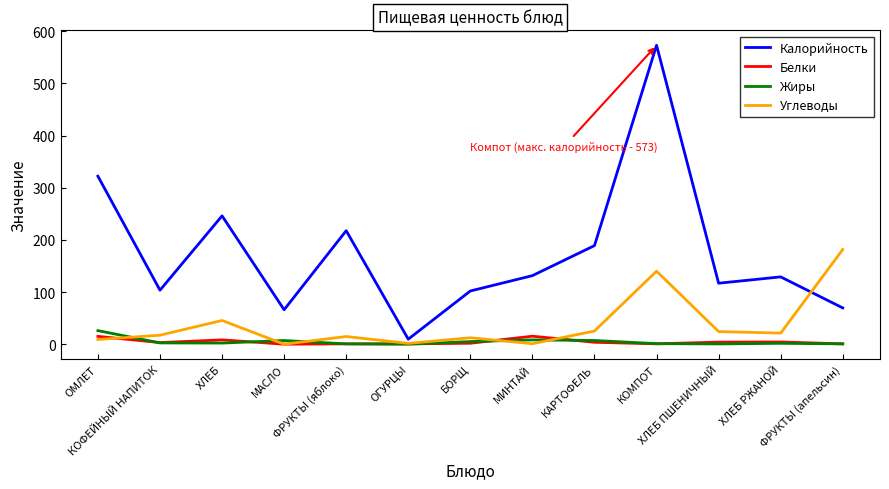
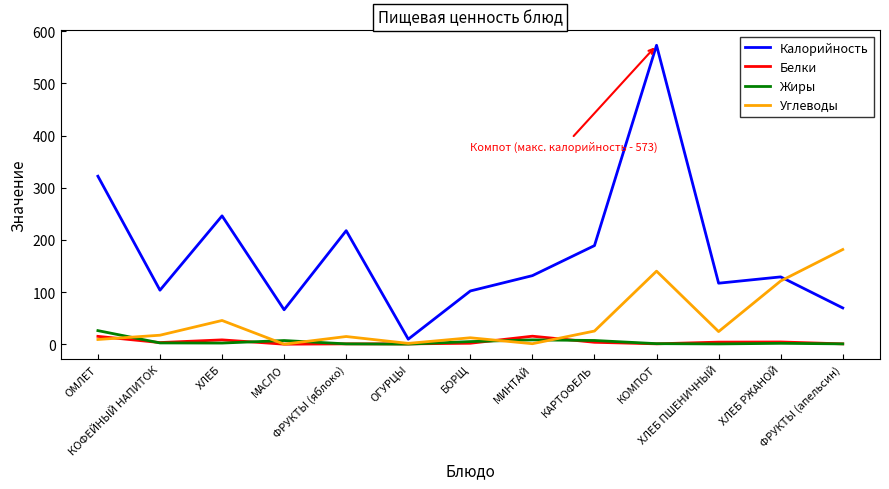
  {
    "Калорийность": {
      "КОМПОТ": 573
    },
    "Белки": {
      "ОМЛЕТ": 20,
      "ХЛЕБ": 10,
      "МИНТАЙ": 20
    },
    "Жиры": {
      "ОМЛЕТ": 30,
      "ХЛЕБ": 0,
      "МАСЛО": 10,
      "МИНТАЙ": 10
    },
    "Углеводы": {
      "ОМЛЕТ": 10,
      "КОФЕЙНЫЙ НАПИТОК": 20,
      "ХЛЕБ": 50,
      "ФРУКТЫ (яблоко)": 10,
      "БОРЩ": 10,
      "МИНТАЙ": 0,
      "КАРТОФЕЛЬ": 30,
      "КОМПОТ": 140,
      "ХЛЕБ ПШЕНИЧНЫЙ": 20,
-     "ХЛЕБ РЖАНОЙ": 20,
+     "ХЛЕБ РЖАНОЙ": 120,
      "ФРУКТЫ (апельсин)": 180
    }
  }
